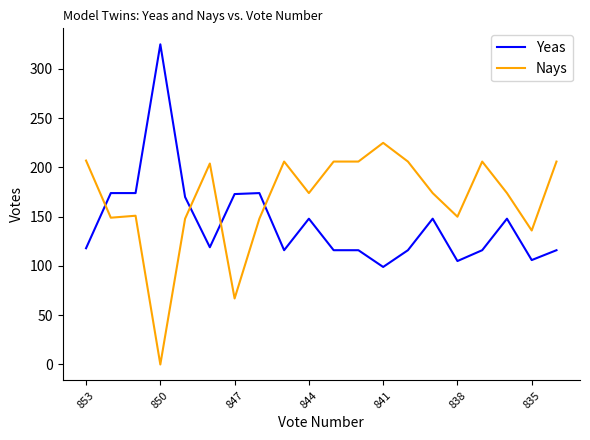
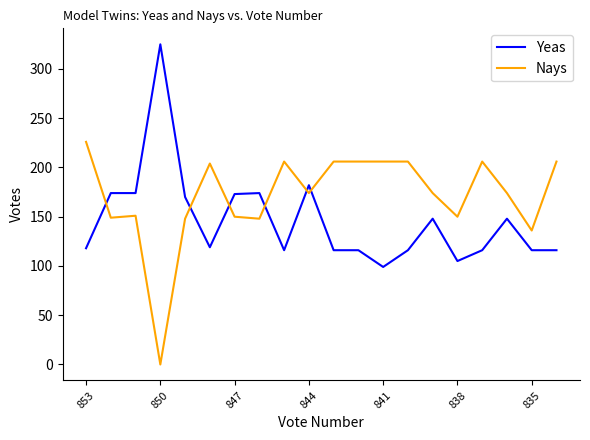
  {
    "Yeas": {
      "853": 120,
      "850": 330,
      "847": 170,
-     "844": 150,
+     "844": 180,
      "841": 100,
      "838": 110,
-     "835": 110
+     "835": 120
    },
    "Nays": {
-     "853": 210,
+     "853": 230,
      "850": 0,
-     "847": 70,
+     "847": 150,
      "844": 170,
-     "841": 230,
+     "841": 210,
      "838": 150,
      "835": 140
    }
  }
